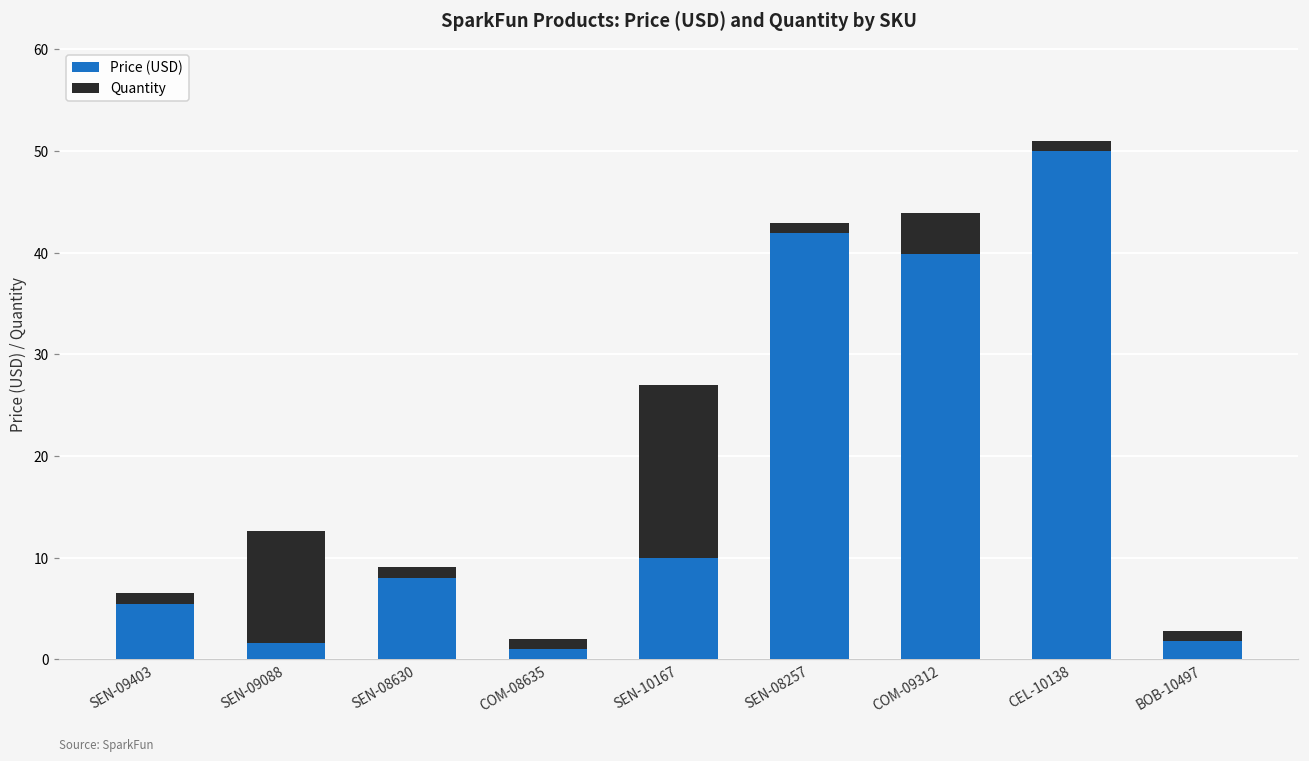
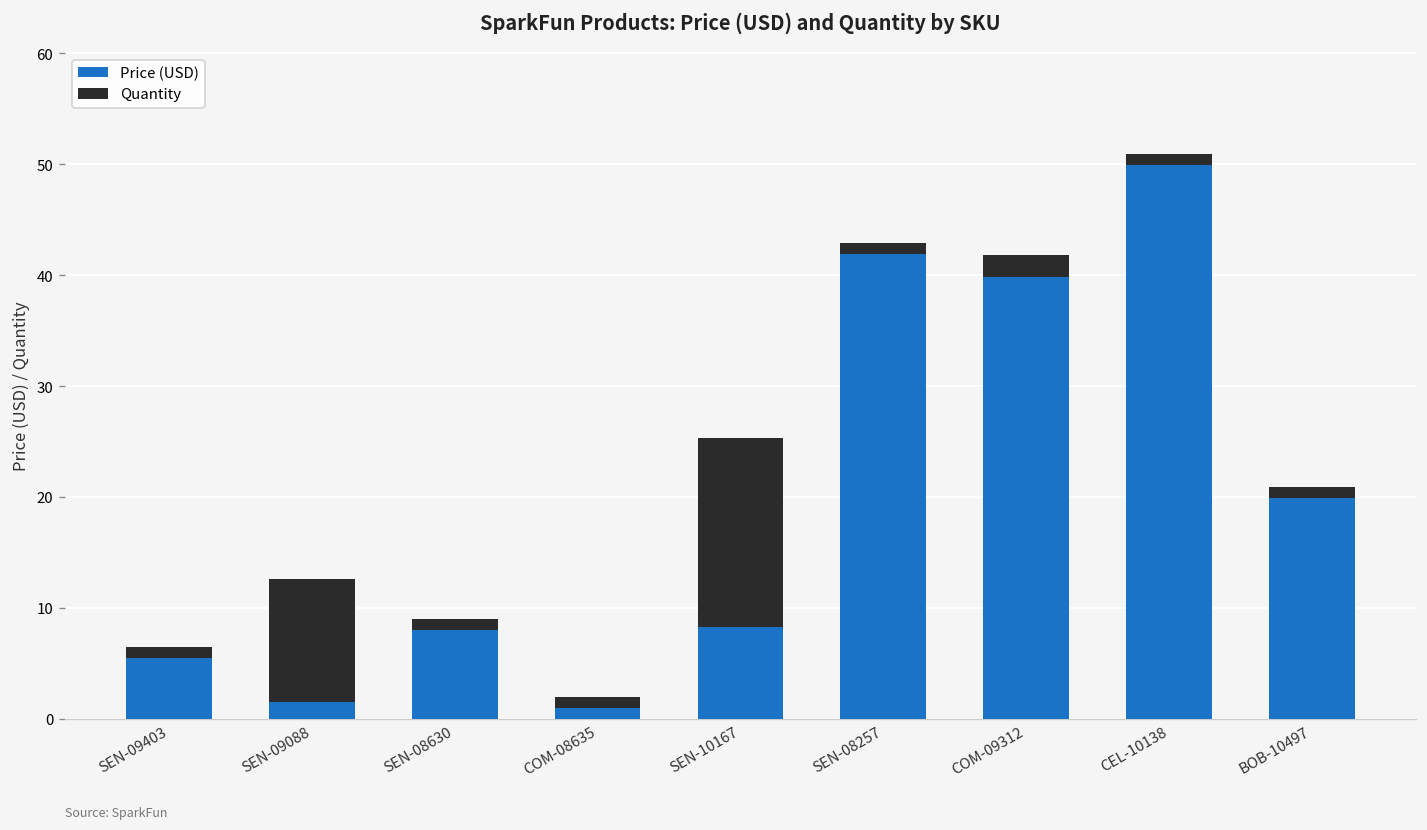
  {
    "Price (USD)": {
      "SEN-09403": 6,
      "SEN-09088": 2,
      "SEN-08630": 8,
      "COM-08635": 1,
-     "SEN-10167": 10,
+     "SEN-10167": 8,
      "SEN-08257": 42,
      "COM-09312": 40,
      "CEL-10138": 50,
-     "BOB-10497": 2
+     "BOB-10497": 20
    },
    "Quantity": {
      "SEN-09403": 1,
      "SEN-09088": 11,
      "SEN-08630": 1,
      "COM-08635": 1,
      "SEN-10167": 17,
      "SEN-08257": 1,
-     "COM-09312": 4,
+     "COM-09312": 2,
      "CEL-10138": 1,
      "BOB-10497": 1
    }
  }
